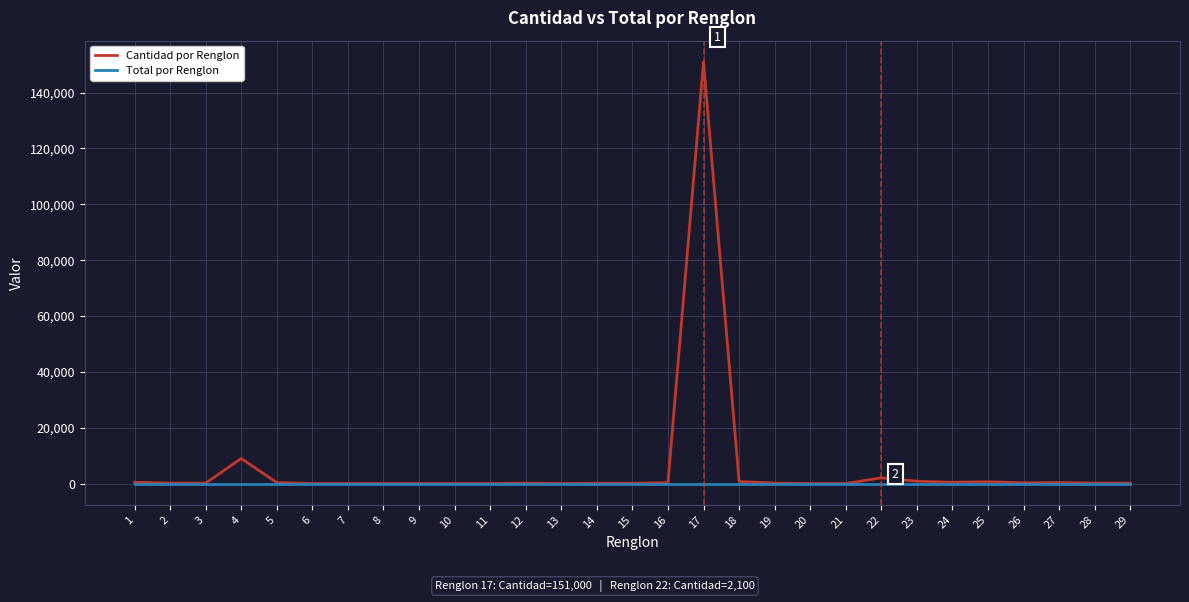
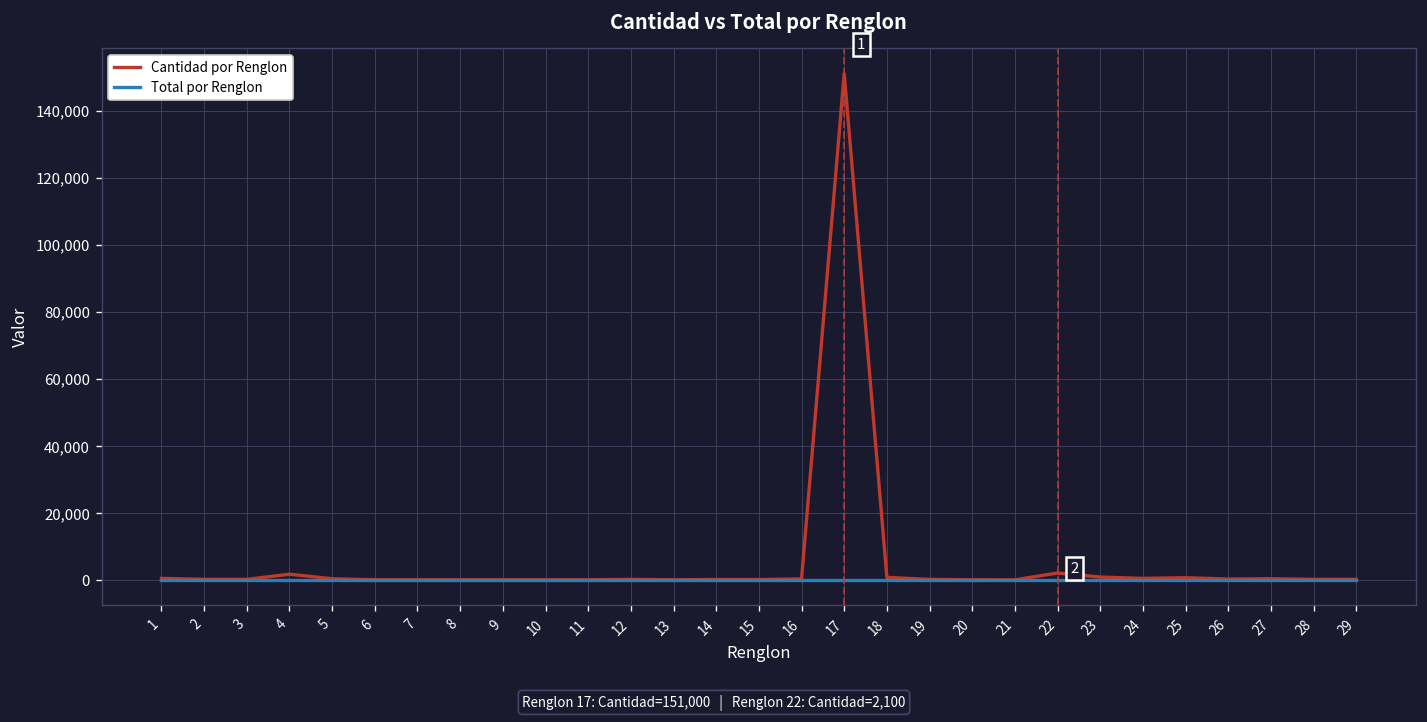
  {
    "Cantidad por Renglon": {
-     "4": "9,000"
+     "4": "2,000"
    },
    "Total por Renglon": {
      "4": "0",
      "17": "0"
    }
  }
